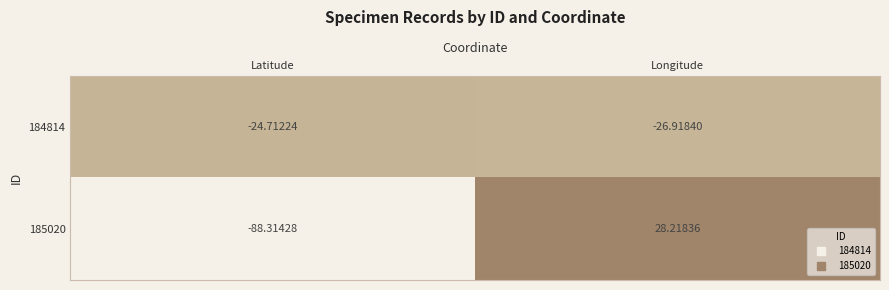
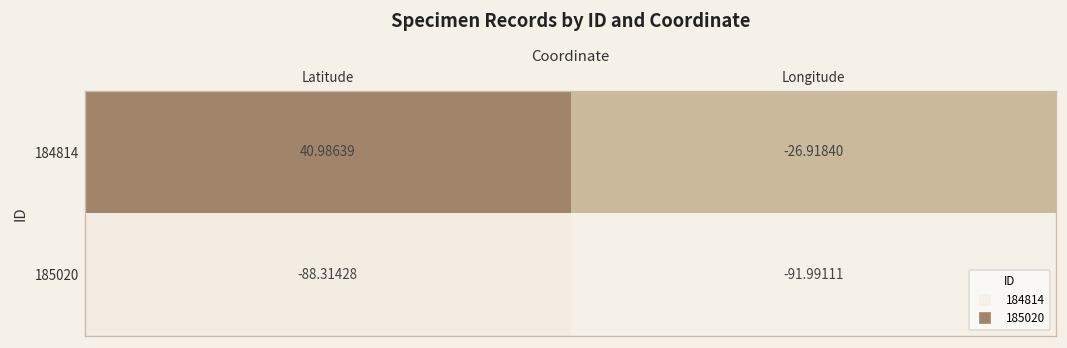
  {
    "184814": {
-     "Latitude": -24.71224,
+     "Latitude": 40.98639,
      "Longitude": -26.91840
    },
    "185020": {
      "Latitude": -88.31428,
-     "Longitude": 28.21836
+     "Longitude": -91.99111
    }
  }
